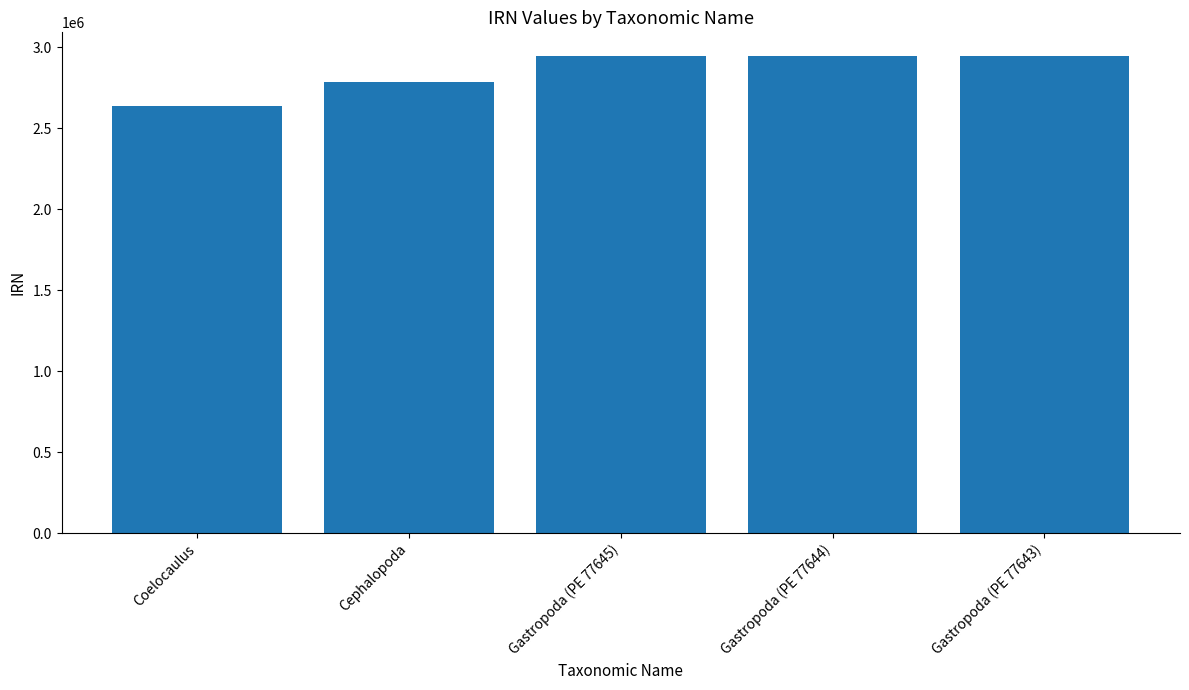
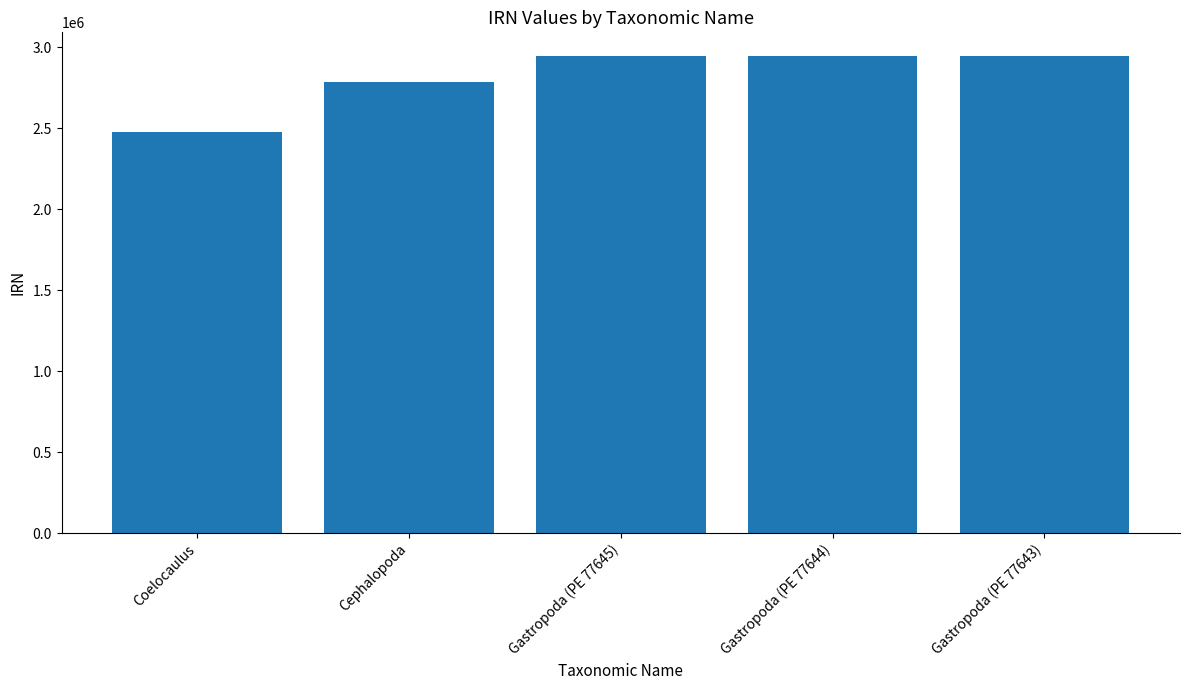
  {
-   "Coelocaulus": 2640000,
+   "Coelocaulus": 2480000,
    "Cephalopoda": 2780000,
    "Gastropoda (PE 77645)": 2950000,
    "Gastropoda (PE 77644)": 2950000,
    "Gastropoda (PE 77643)": 2950000
  }
